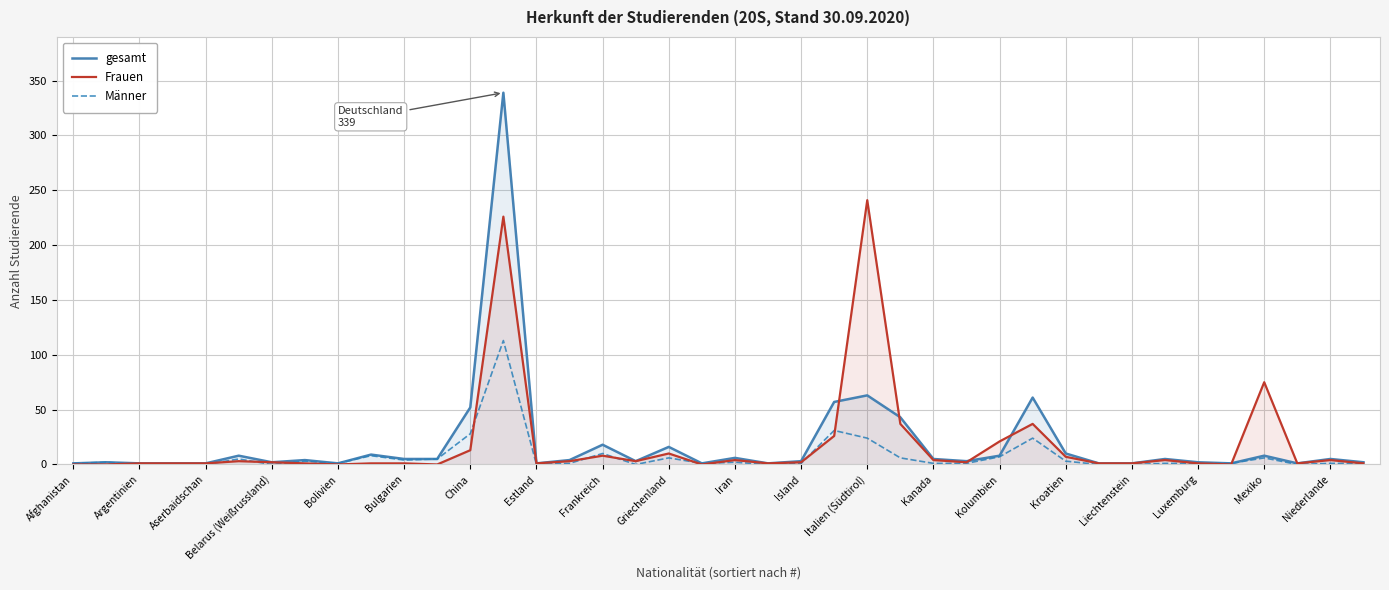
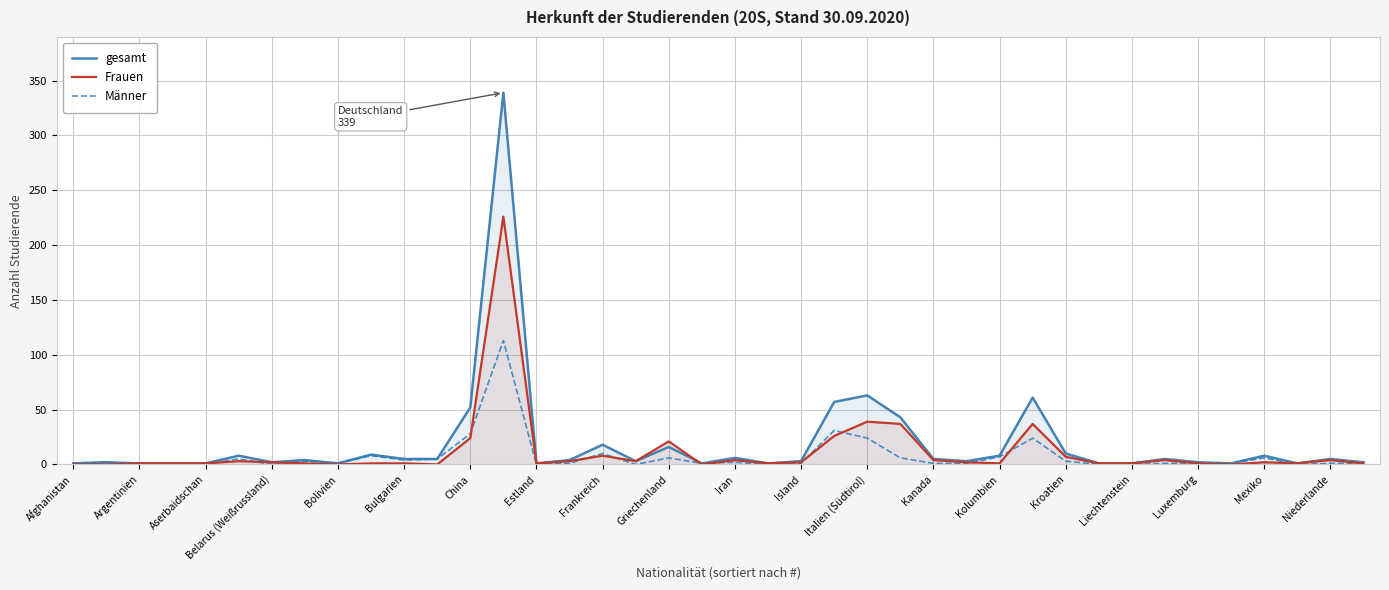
  {
    "Frauen": {
      "Bulgarien": 1,
-     "China": 13,
-     "Griechenland": 10,
-     "Italien (Südtirol)": 241,
-     "Kolumbien": 21,
+     "China": 24,
+     "Griechenland": 21,
+     "Italien (Südtirol)": 39,
+     "Kolumbien": 1,
      "Kroatien": 7,
-     "Mexiko": 75
+     "Mexiko": 2
    }
  }
